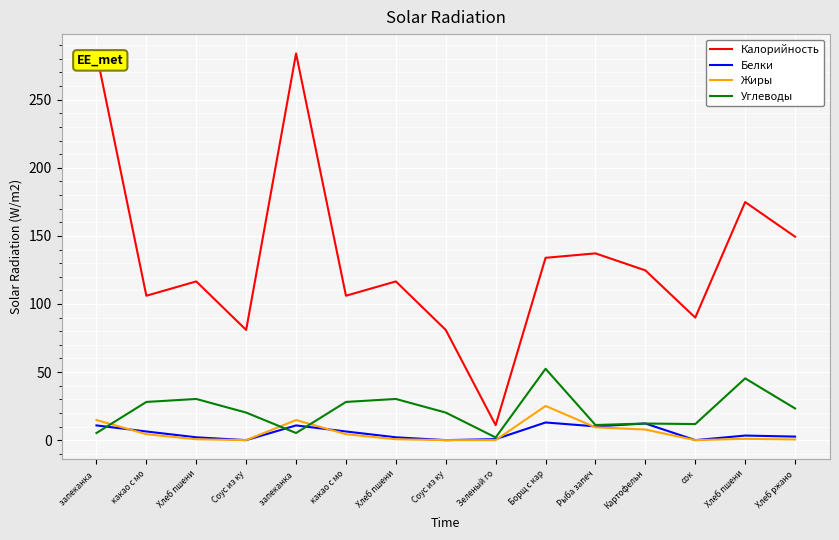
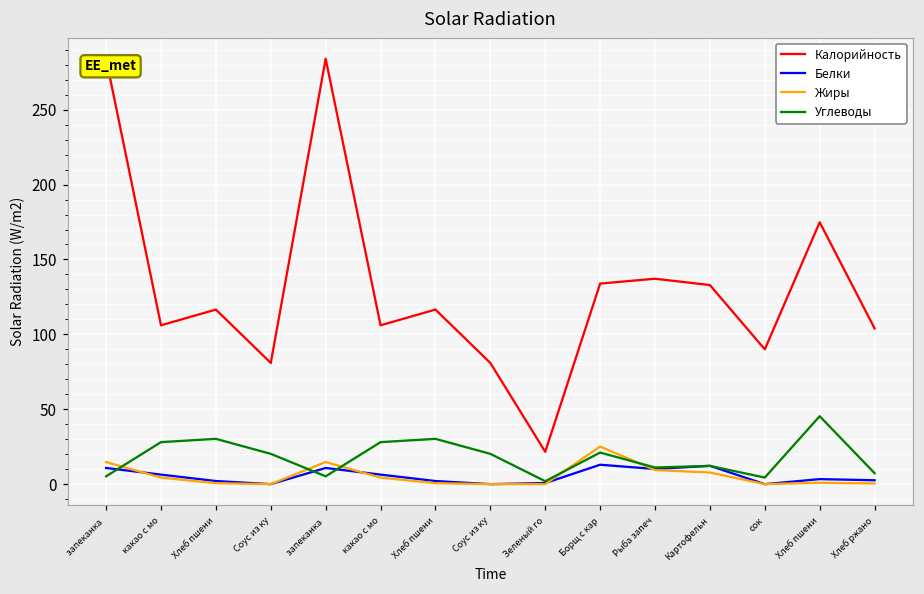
  {
    "Калорийность": {
-     "Зеленый го": 11,
+     "Зеленый го": 22,
      "Борщ с кар": 134,
      "Рыба запеч": 137,
-     "Картофельн": 125,
+     "Картофельн": 133,
      "сок": 90,
-     "Хлеб ржано": 149
+     "Хлеб ржано": 104
    },
    "Белки": {
      "Борщ с кар": 13,
      "Хлеб ржано": 3
    },
    "Жиры": {
      "Борщ с кар": 25,
      "Картофельн": 8,
      "Хлеб ржано": 1
    },
    "Углеводы": {
-     "Борщ с кар": 52,
-     "сок": 12,
-     "Хлеб ржано": 23
+     "Борщ с кар": 21,
+     "сок": 4,
+     "Хлеб ржано": 7
    }
  }
